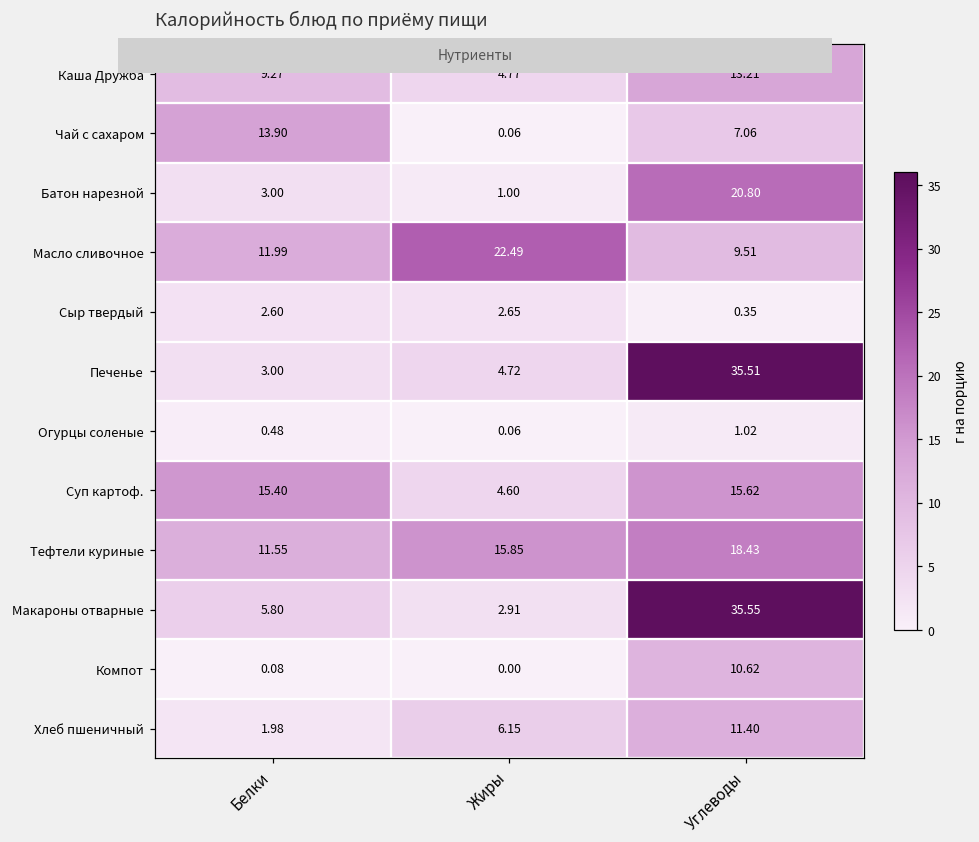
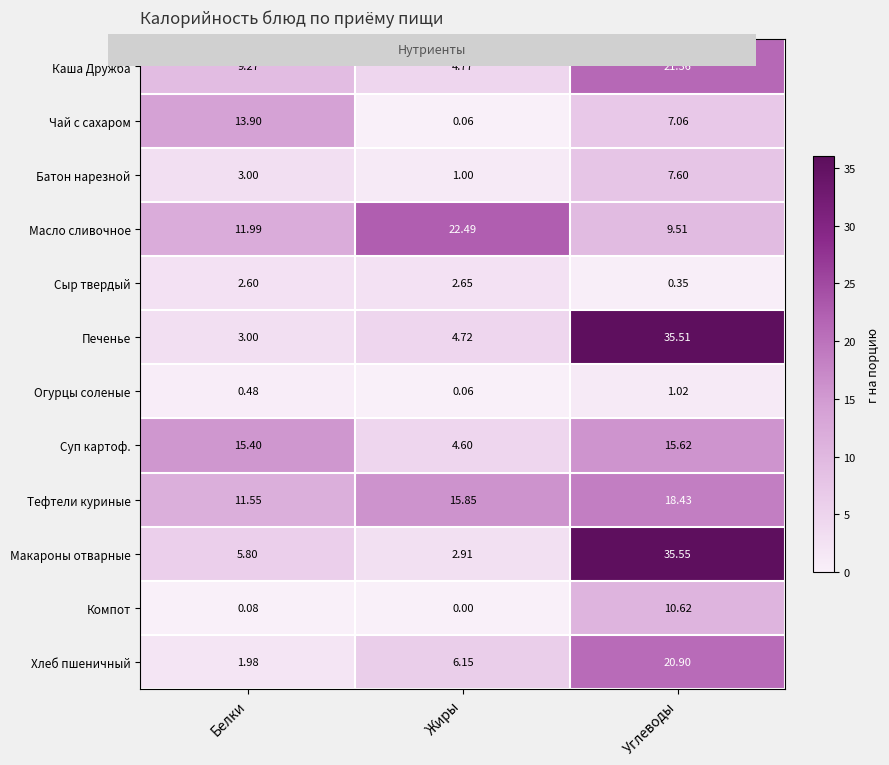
  {
    "Каша Дружба": {
      "Белки": 9.27,
      "Жиры": 4.77,
-     "Углеводы": 13.21
+     "Углеводы": 21.36
    },
    "Чай с сахаром": {
      "Белки": 13.90,
      "Жиры": 0.06,
      "Углеводы": 7.06
    },
    "Батон нарезной": {
      "Белки": 3.00,
      "Жиры": 1.00,
-     "Углеводы": 20.80
+     "Углеводы": 7.60
    },
    "Масло сливочное": {
      "Белки": 11.99,
      "Жиры": 22.49,
      "Углеводы": 9.51
    },
    "Сыр твердый": {
      "Белки": 2.60,
      "Жиры": 2.65,
      "Углеводы": 0.35
    },
    "Печенье": {
      "Белки": 3.00,
      "Жиры": 4.72,
      "Углеводы": 35.51
    },
    "Огурцы соленые": {
      "Белки": 0.48,
      "Жиры": 0.06,
      "Углеводы": 1.02
    },
    "Суп картоф.": {
      "Белки": 15.40,
      "Жиры": 4.60,
      "Углеводы": 15.62
    },
    "Тефтели куриные": {
      "Белки": 11.55,
      "Жиры": 15.85,
      "Углеводы": 18.43
    },
    "Макароны отварные": {
      "Белки": 5.80,
      "Жиры": 2.91,
      "Углеводы": 35.55
    },
    "Компот": {
      "Белки": 0.08,
      "Жиры": 0.00,
      "Углеводы": 10.62
    },
    "Хлеб пшеничный": {
      "Белки": 1.98,
      "Жиры": 6.15,
-     "Углеводы": 11.40
+     "Углеводы": 20.90
    }
  }
